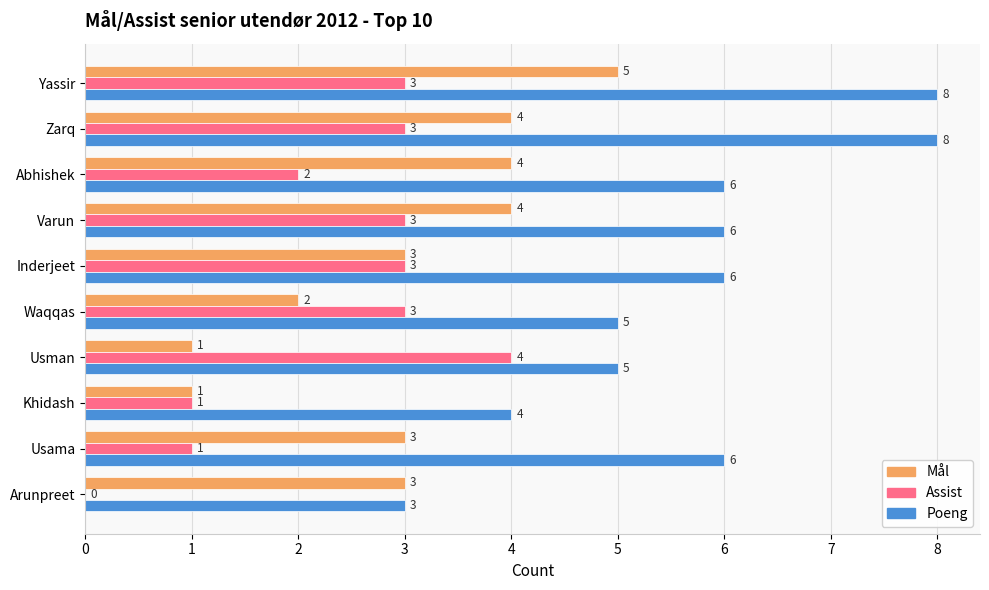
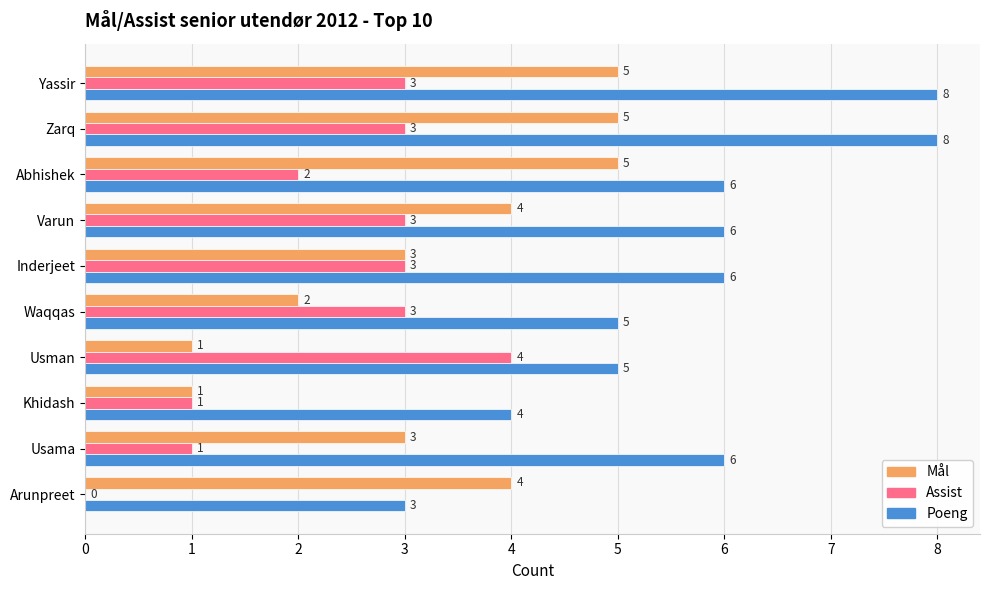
  {
    "Mål": {
      "Yassir": 5,
-     "Zarq": 4,
-     "Abhishek": 4,
+     "Zarq": 5,
+     "Abhishek": 5,
      "Varun": 4,
      "Inderjeet": 3,
      "Waqqas": 2,
      "Usman": 1,
      "Khidash": 1,
      "Usama": 3,
-     "Arunpreet": 3
+     "Arunpreet": 4
    },
    "Assist": {
      "Yassir": 3,
      "Zarq": 3,
      "Abhishek": 2,
      "Varun": 3,
      "Inderjeet": 3,
      "Waqqas": 3,
      "Usman": 4,
      "Khidash": 1,
      "Usama": 1,
      "Arunpreet": 0
    },
    "Poeng": {
      "Yassir": 8,
      "Zarq": 8,
      "Abhishek": 6,
      "Varun": 6,
      "Inderjeet": 6,
      "Waqqas": 5,
      "Usman": 5,
      "Khidash": 4,
      "Usama": 6,
      "Arunpreet": 3
    }
  }
